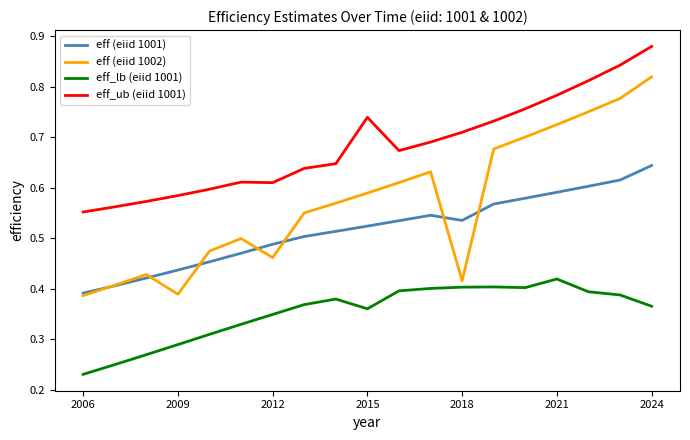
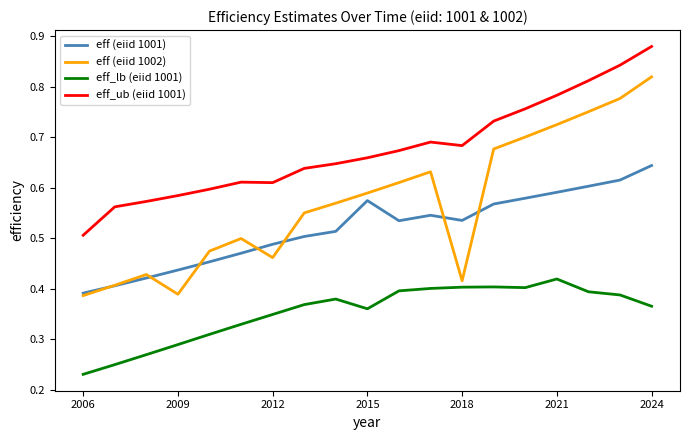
  {
    "eff (eiid 1001)": {
      "2009": 0.44,
      "2012": 0.49,
-     "2015": 0.52,
+     "2015": 0.57,
      "2018": 0.54,
      "2021": 0.59,
      "2024": 0.64
    },
    "eff (eiid 1002)": {
      "2009": 0.39,
      "2012": 0.46,
      "2015": 0.59,
      "2018": 0.42,
      "2021": 0.72,
      "2024": 0.82
    },
    "eff_lb (eiid 1001)": {
      "2006": 0.23,
      "2009": 0.29,
      "2012": 0.35,
      "2015": 0.36,
      "2018": 0.40,
      "2021": 0.42,
      "2024": 0.37
    },
    "eff_ub (eiid 1001)": {
-     "2006": 0.55,
+     "2006": 0.51,
      "2009": 0.58,
      "2012": 0.61,
-     "2015": 0.74,
-     "2018": 0.71,
+     "2015": 0.66,
+     "2018": 0.68,
      "2021": 0.78,
      "2024": 0.88
    }
  }
